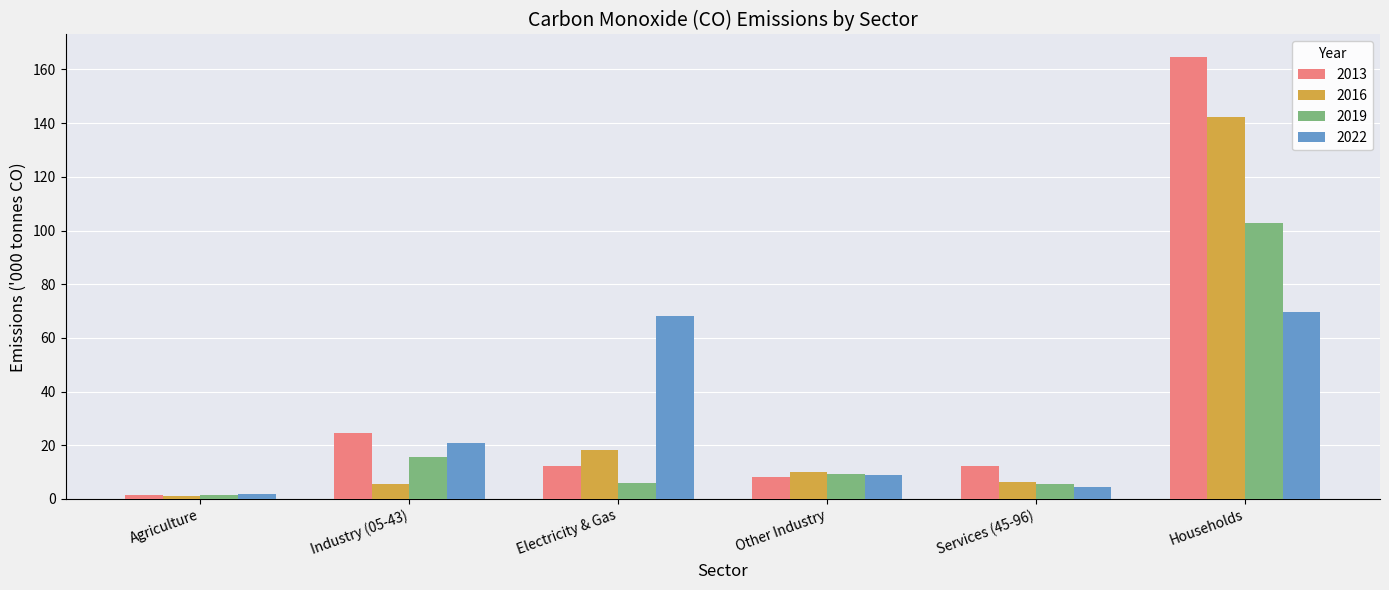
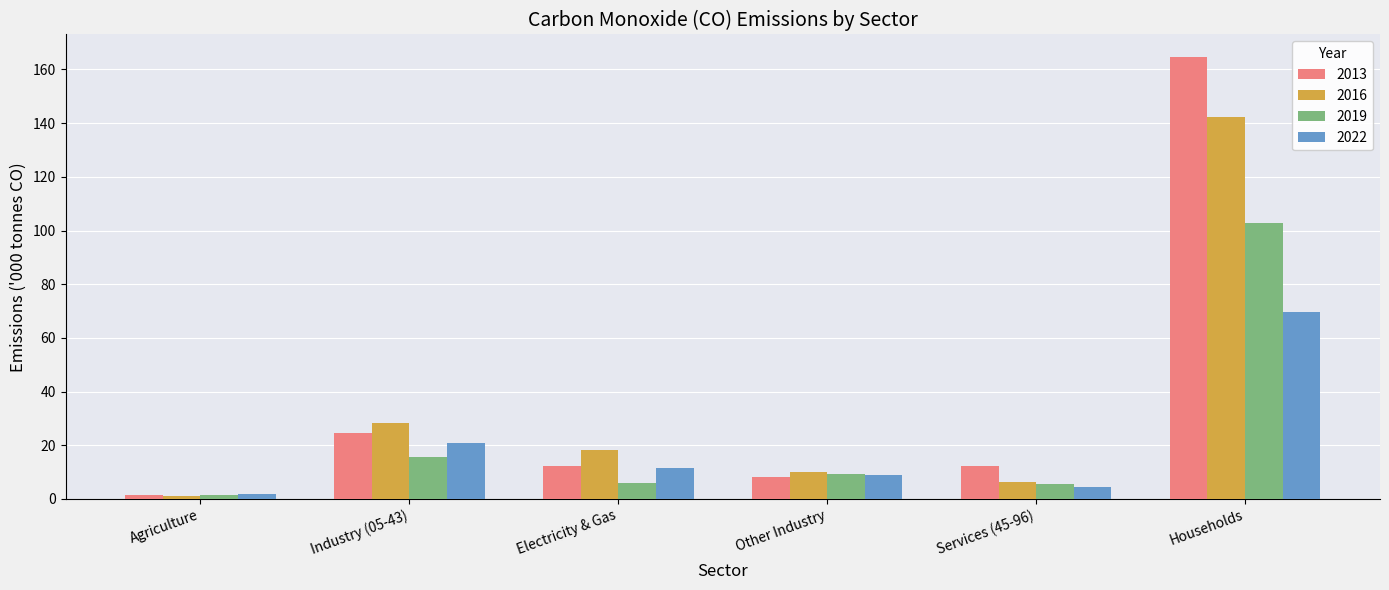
  {
    "2013": {
      "Agriculture": 1,
      "Industry (05-43)": 24,
      "Electricity & Gas": 12,
      "Other Industry": 8,
      "Services (45-96)": 12,
      "Households": 165
    },
    "2016": {
      "Agriculture": 1,
-     "Industry (05-43)": 5,
+     "Industry (05-43)": 28,
      "Electricity & Gas": 18,
      "Other Industry": 10,
      "Services (45-96)": 6,
      "Households": 142
    },
    "2019": {
      "Agriculture": 1,
      "Industry (05-43)": 16,
      "Electricity & Gas": 6,
      "Other Industry": 9,
      "Services (45-96)": 6,
      "Households": 103
    },
    "2022": {
      "Agriculture": 2,
      "Industry (05-43)": 21,
-     "Electricity & Gas": 68,
+     "Electricity & Gas": 12,
      "Other Industry": 9,
      "Services (45-96)": 5,
      "Households": 70
    }
  }
